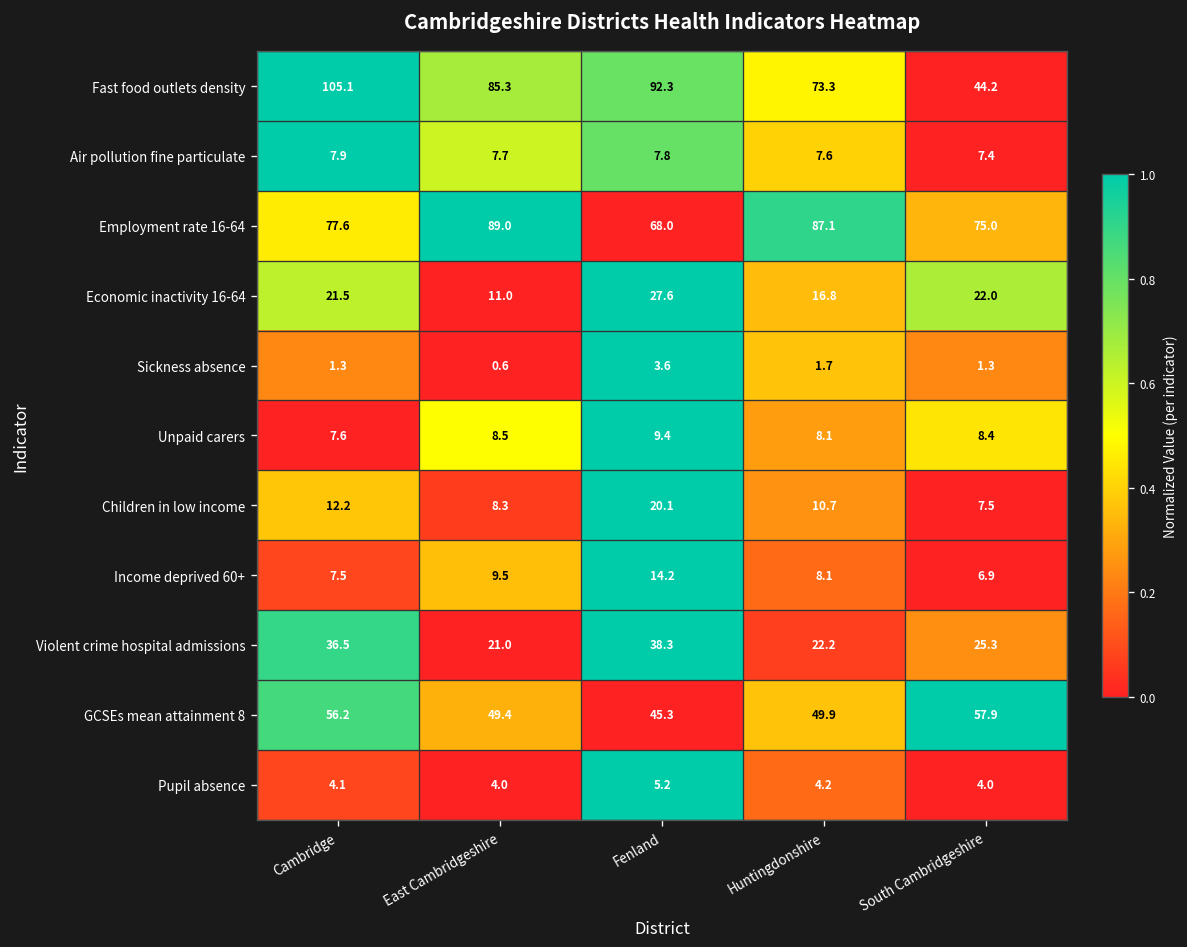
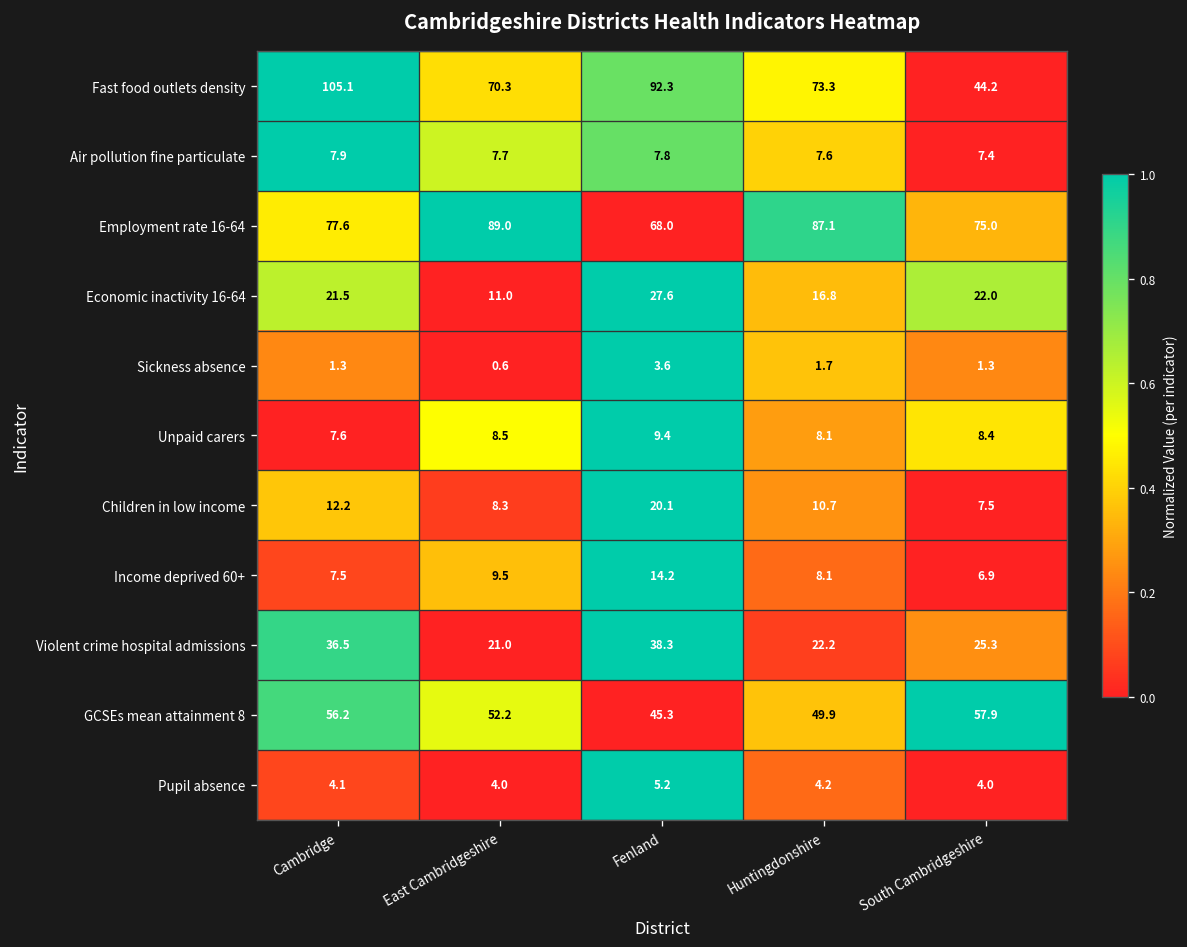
  {
    "Fast food outlets density": {
      "Cambridge": 105.1,
-     "East Cambridgeshire": 85.3,
+     "East Cambridgeshire": 70.3,
      "Fenland": 92.3,
      "Huntingdonshire": 73.3,
      "South Cambridgeshire": 44.2
    },
    "Air pollution fine particulate": {
      "Cambridge": 7.9,
      "East Cambridgeshire": 7.7,
      "Fenland": 7.8,
      "Huntingdonshire": 7.6,
      "South Cambridgeshire": 7.4
    },
    "Employment rate 16-64": {
      "Cambridge": 77.6,
      "East Cambridgeshire": 89.0,
      "Fenland": 68.0,
      "Huntingdonshire": 87.1,
      "South Cambridgeshire": 75.0
    },
    "Economic inactivity 16-64": {
      "Cambridge": 21.5,
      "East Cambridgeshire": 11.0,
      "Fenland": 27.6,
      "Huntingdonshire": 16.8,
      "South Cambridgeshire": 22.0
    },
    "Sickness absence": {
      "Cambridge": 1.3,
      "East Cambridgeshire": 0.6,
      "Fenland": 3.6,
      "Huntingdonshire": 1.7,
      "South Cambridgeshire": 1.3
    },
    "Unpaid carers": {
      "Cambridge": 7.6,
      "East Cambridgeshire": 8.5,
      "Fenland": 9.4,
      "Huntingdonshire": 8.1,
      "South Cambridgeshire": 8.4
    },
    "Children in low income": {
      "Cambridge": 12.2,
      "East Cambridgeshire": 8.3,
      "Fenland": 20.1,
      "Huntingdonshire": 10.7,
      "South Cambridgeshire": 7.5
    },
    "Income deprived 60+": {
      "Cambridge": 7.5,
      "East Cambridgeshire": 9.5,
      "Fenland": 14.2,
      "Huntingdonshire": 8.1,
      "South Cambridgeshire": 6.9
    },
    "Violent crime hospital admissions": {
      "Cambridge": 36.5,
      "East Cambridgeshire": 21.0,
      "Fenland": 38.3,
      "Huntingdonshire": 22.2,
      "South Cambridgeshire": 25.3
    },
    "GCSEs mean attainment 8": {
      "Cambridge": 56.2,
-     "East Cambridgeshire": 49.4,
+     "East Cambridgeshire": 52.2,
      "Fenland": 45.3,
      "Huntingdonshire": 49.9,
      "South Cambridgeshire": 57.9
    },
    "Pupil absence": {
      "Cambridge": 4.1,
      "East Cambridgeshire": 4.0,
      "Fenland": 5.2,
      "Huntingdonshire": 4.2,
      "South Cambridgeshire": 4.0
    }
  }
